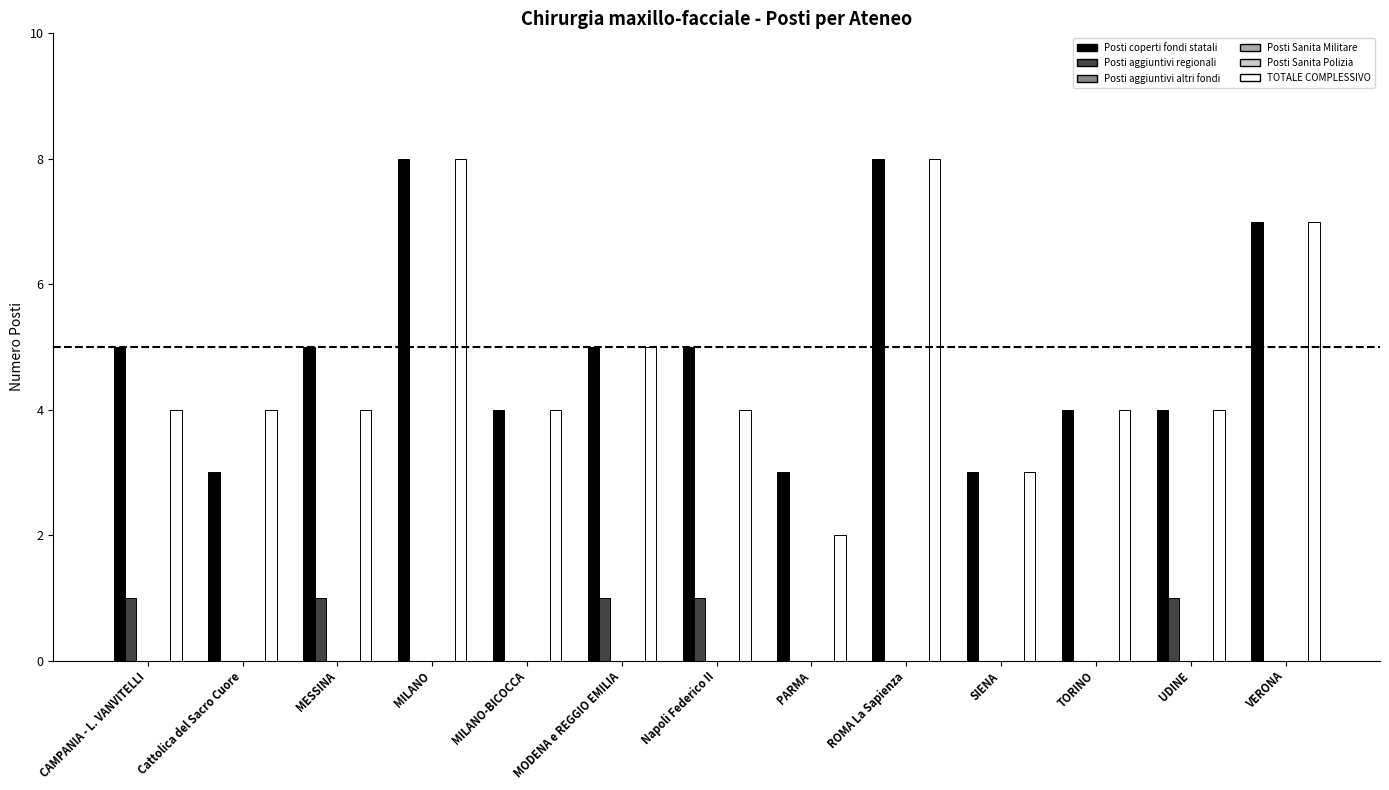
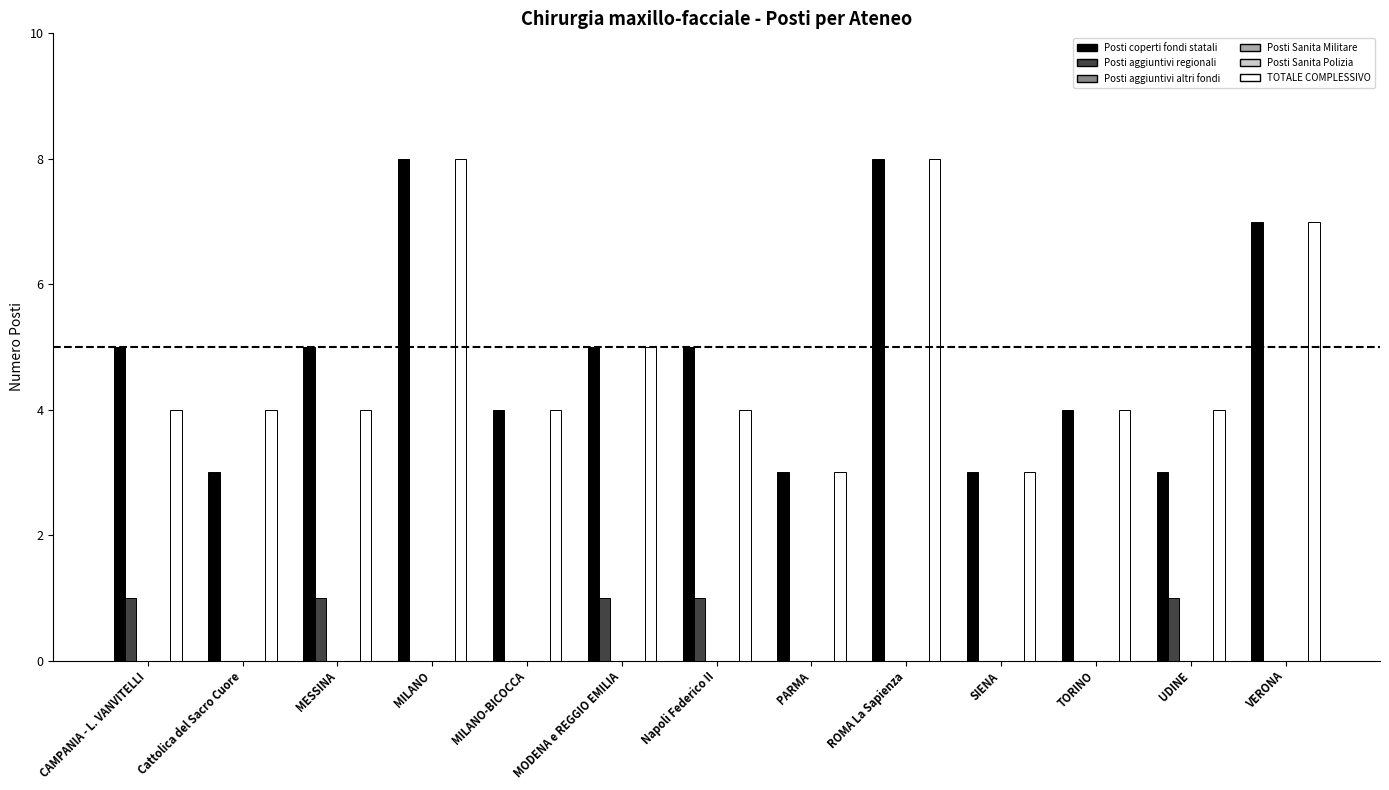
  {
    "Posti coperti fondi statali": {
      "CAMPANIA - L. VANVITELLI": 5,
      "Cattolica del Sacro Cuore": 3,
      "MESSINA": 5,
      "MILANO": 8,
      "MILANO-BICOCCA": 4,
      "MODENA e REGGIO EMILIA": 5,
      "Napoli Federico II": 5,
      "PARMA": 3,
      "ROMA La Sapienza": 8,
      "SIENA": 3,
      "TORINO": 4,
-     "UDINE": 4,
+     "UDINE": 3,
      "VERONA": 7
    },
    "Posti aggiuntivi regionali": {
      "CAMPANIA - L. VANVITELLI": 1,
      "Cattolica del Sacro Cuore": 0,
      "MESSINA": 1,
      "MILANO": 0,
      "MILANO-BICOCCA": 0,
      "MODENA e REGGIO EMILIA": 1,
      "Napoli Federico II": 1,
      "PARMA": 0,
      "ROMA La Sapienza": 0,
      "SIENA": 0,
      "TORINO": 0,
      "UDINE": 1,
      "VERONA": 0
    },
    "TOTALE COMPLESSIVO": {
      "CAMPANIA - L. VANVITELLI": 4,
      "Cattolica del Sacro Cuore": 4,
      "MESSINA": 4,
      "MILANO": 8,
      "MILANO-BICOCCA": 4,
      "MODENA e REGGIO EMILIA": 5,
      "Napoli Federico II": 4,
-     "PARMA": 2,
+     "PARMA": 3,
      "ROMA La Sapienza": 8,
      "SIENA": 3,
      "TORINO": 4,
      "UDINE": 4,
      "VERONA": 7
    }
  }
